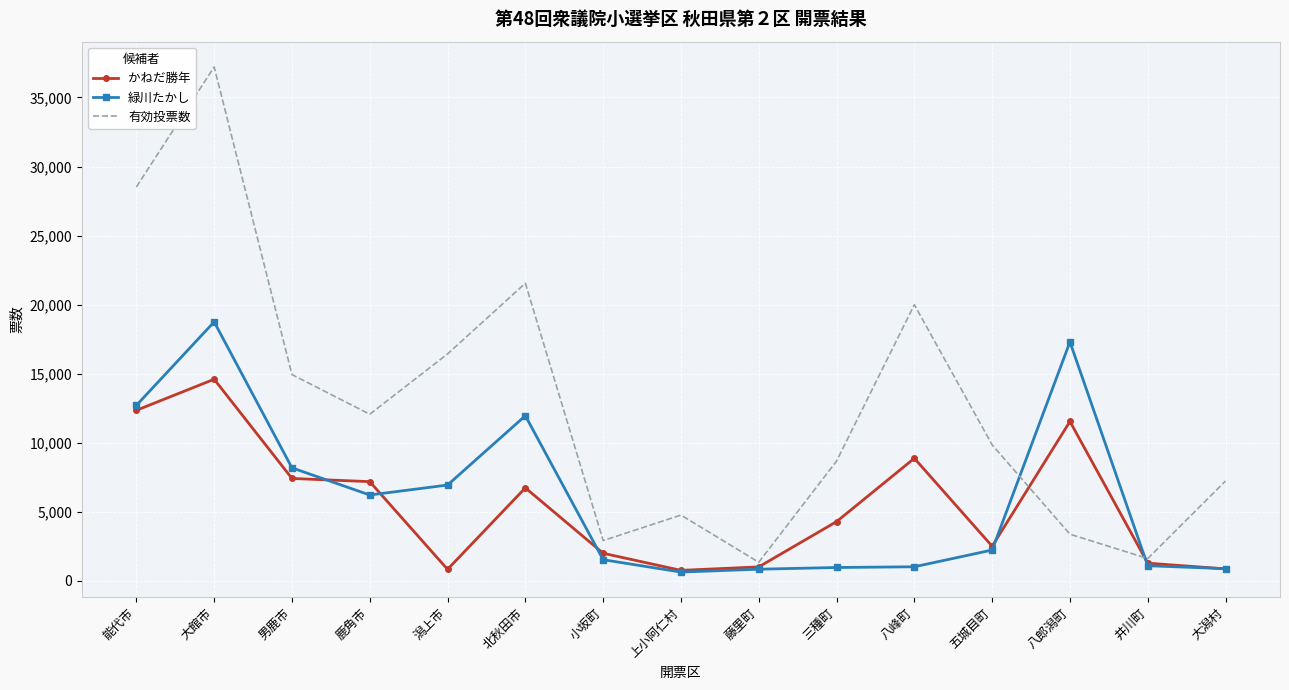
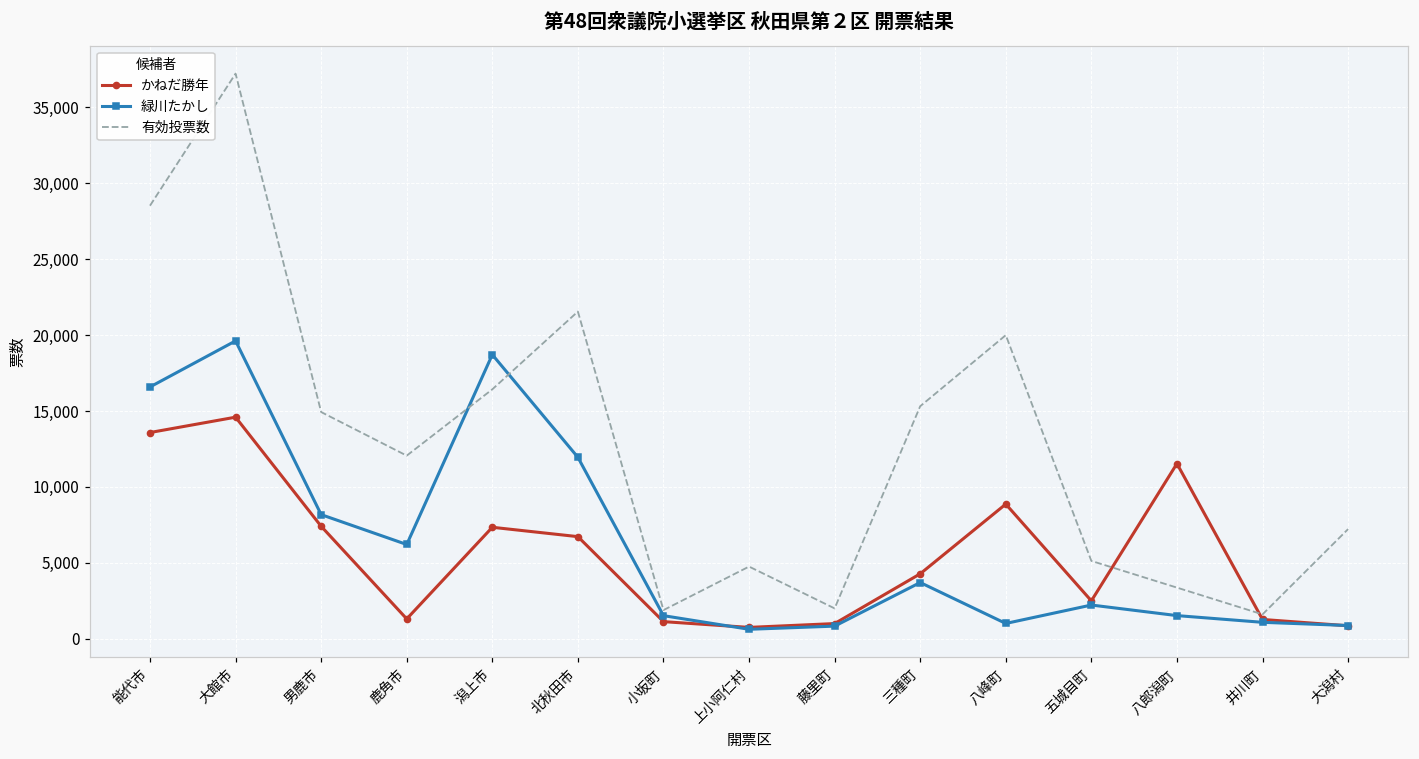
  {
    "かねだ勝年": {
-     "能代市": "12,300",
+     "能代市": "13,600",
      "大館市": "14,600",
      "男鹿市": "7,400",
-     "鹿角市": "7,200",
-     "潟上市": "800",
+     "鹿角市": "1,300",
+     "潟上市": "7,300",
      "北秋田市": "6,700",
-     "小坂町": "2,000",
+     "小坂町": "1,100",
      "三種町": "4,300",
      "八峰町": "8,900",
      "五城目町": "2,500",
      "八郎潟町": "11,500",
      "井川町": "1,300"
    },
    "緑川たかし": {
-     "能代市": "12,700",
-     "大館市": "18,700",
+     "能代市": "16,600",
+     "大館市": "19,600",
      "男鹿市": "8,200",
      "鹿角市": "6,200",
-     "潟上市": "6,900",
+     "潟上市": "18,700",
      "北秋田市": "12,000",
      "小坂町": "1,500",
-     "三種町": "1,000",
+     "三種町": "3,700",
      "八峰町": "1,000",
      "五城目町": "2,200",
-     "八郎潟町": "17,300",
+     "八郎潟町": "1,500",
      "井川町": "1,100"
    },
    "有効投票数": {
      "能代市": "28,500",
      "大館市": "37,200",
      "男鹿市": "14,900",
      "鹿角市": "12,100",
      "潟上市": "16,400",
      "北秋田市": "21,500",
-     "小坂町": "2,900",
+     "小坂町": "1,900",
      "上小阿仁村": "4,800",
-     "藤里町": "1,300",
-     "三種町": "8,700",
+     "藤里町": "2,000",
+     "三種町": "15,300",
      "八峰町": "20,000",
-     "五城目町": "9,800",
+     "五城目町": "5,100",
      "八郎潟町": "3,400",
      "井川町": "1,600",
      "大潟村": "7,200"
    }
  }
